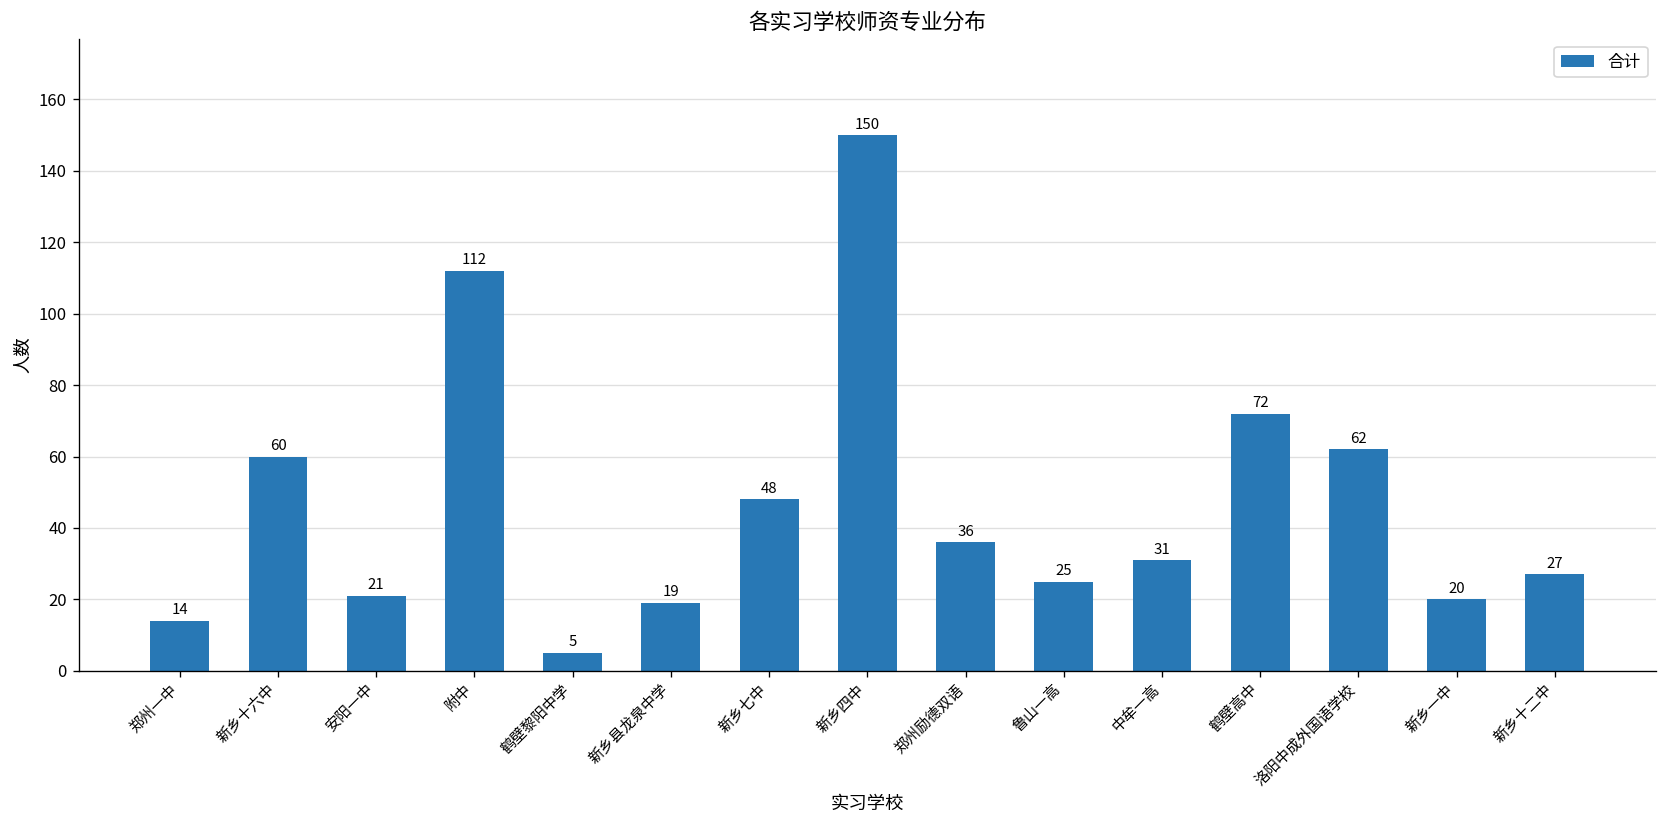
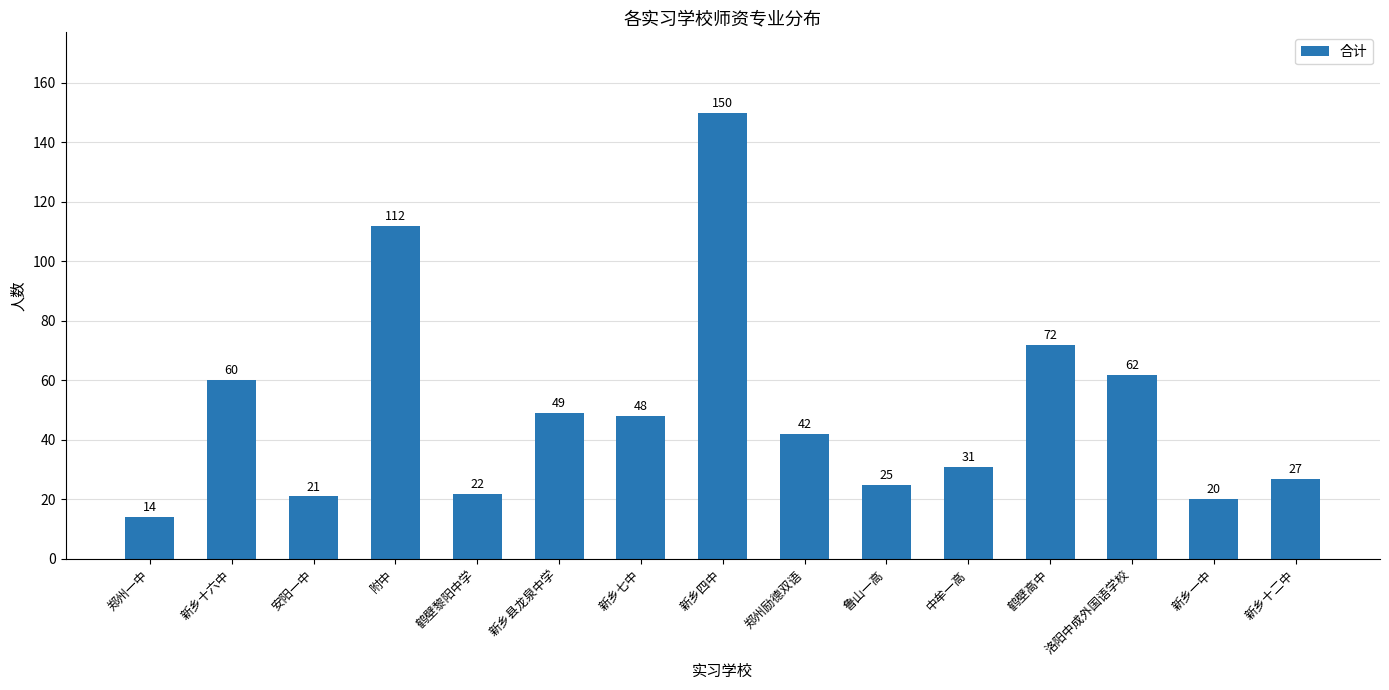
  {
    "郑州一中": 14,
    "新乡十六中": 60,
    "安阳一中": 21,
    "附中": 112,
-   "鹤壁黎阳中学": 5,
-   "新乡县龙泉中学": 19,
+   "鹤壁黎阳中学": 22,
+   "新乡县龙泉中学": 49,
    "新乡七中": 48,
    "新乡四中": 150,
-   "郑州励德双语": 36,
+   "郑州励德双语": 42,
    "鲁山一高": 25,
    "中牟一高": 31,
    "鹤壁高中": 72,
    "洛阳中成外国语学校": 62,
    "新乡一中": 20,
    "新乡十二中": 27
  }
